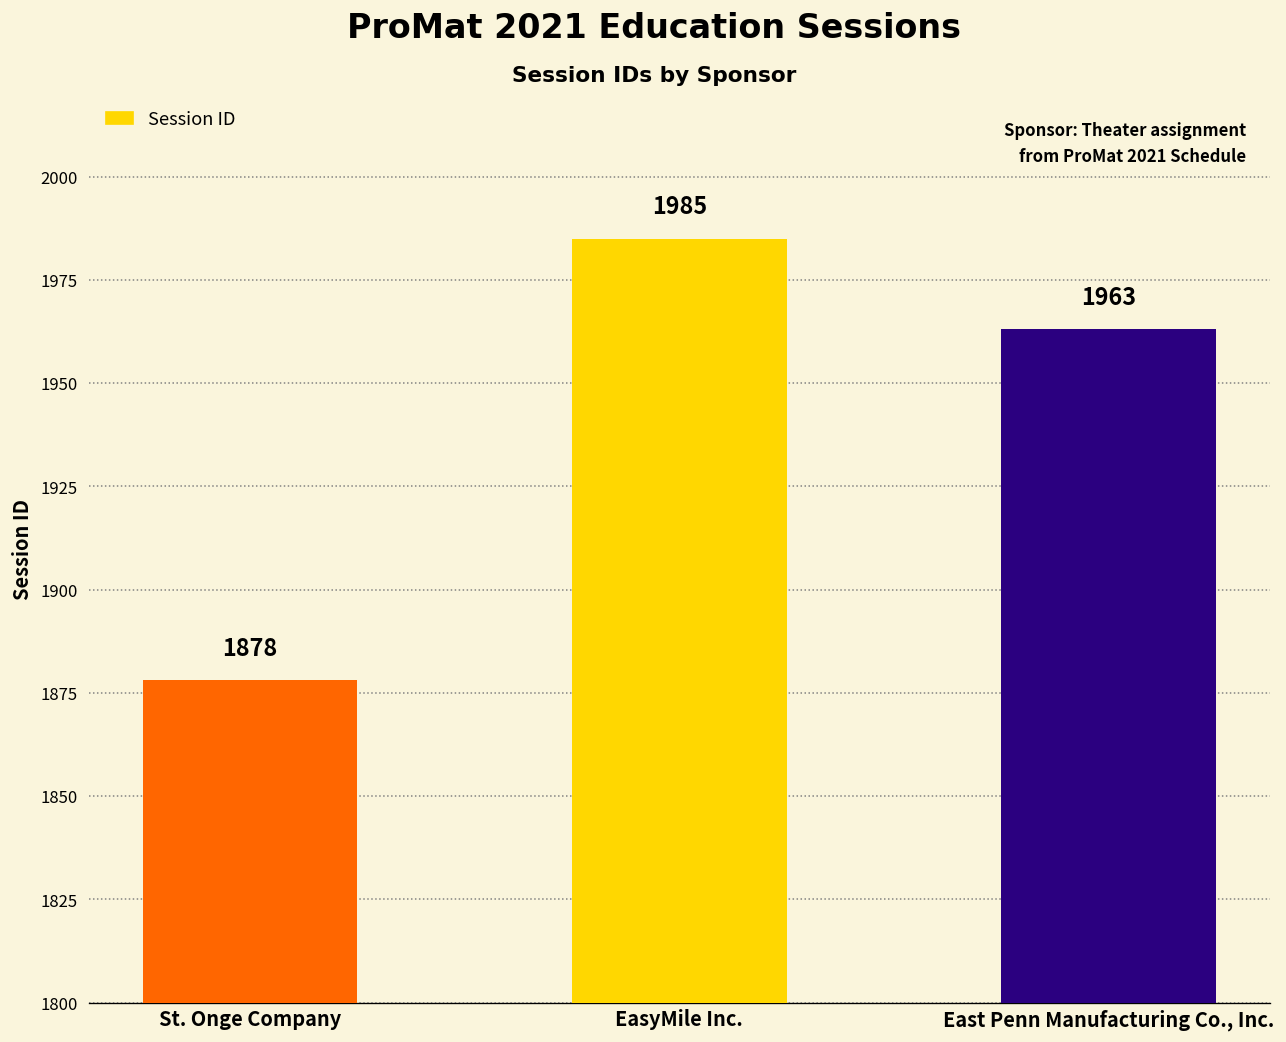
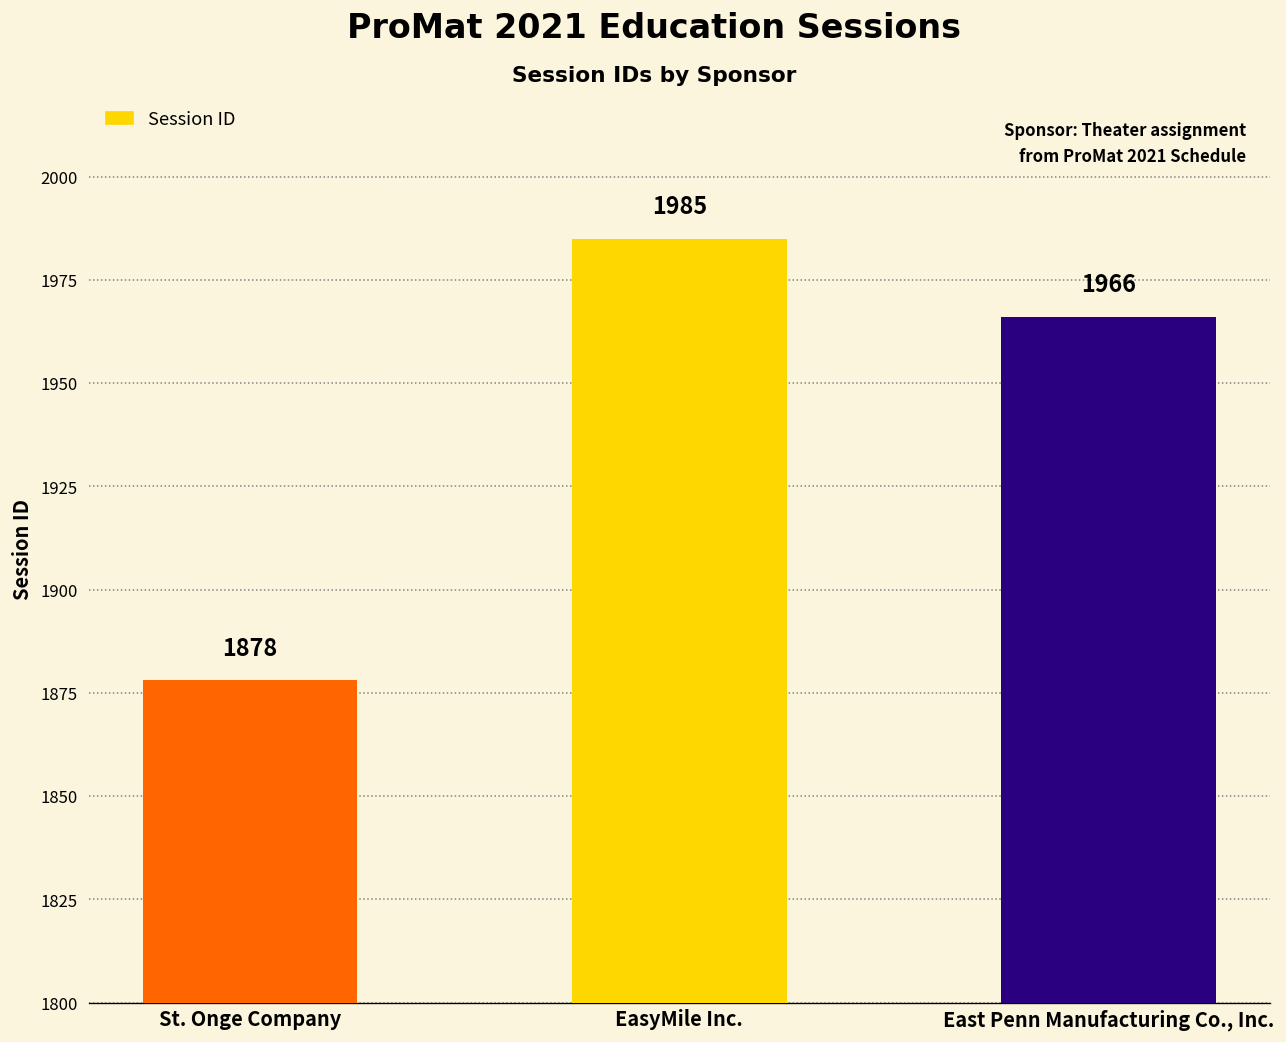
  {
    "St. Onge Company": 1878,
    "EasyMile Inc.": 1985,
-   "East Penn Manufacturing Co., Inc.": 1963
+   "East Penn Manufacturing Co., Inc.": 1966
  }
